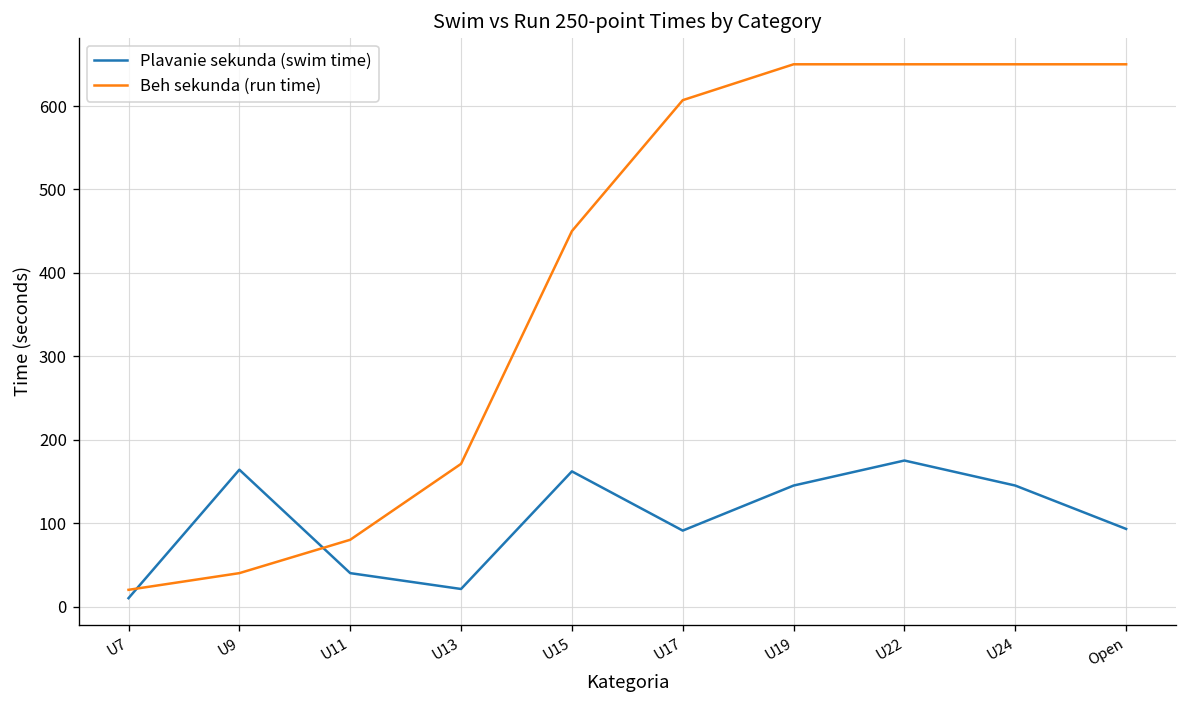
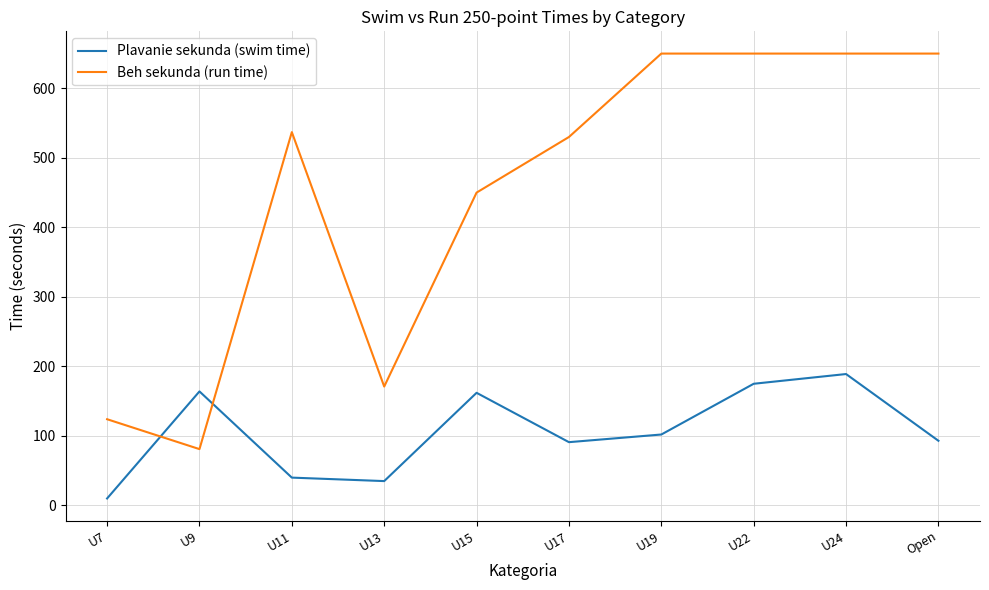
  {
    "Plavanie sekunda (swim time)": {
      "U7": 10,
      "U9": 160,
      "U11": 40,
-     "U13": 20,
+     "U13": 40,
      "U15": 160,
      "U17": 90,
-     "U19": 150,
+     "U19": 100,
      "U22": 180,
-     "U24": 150,
+     "U24": 190,
      "Open": 90
    },
    "Beh sekunda (run time)": {
-     "U7": 20,
-     "U9": 40,
-     "U11": 80,
+     "U7": 120,
+     "U9": 80,
+     "U11": 540,
      "U13": 170,
      "U15": 450,
-     "U17": 610,
+     "U17": 530,
      "U19": 650,
      "U22": 650,
      "U24": 650,
      "Open": 650
    }
  }
